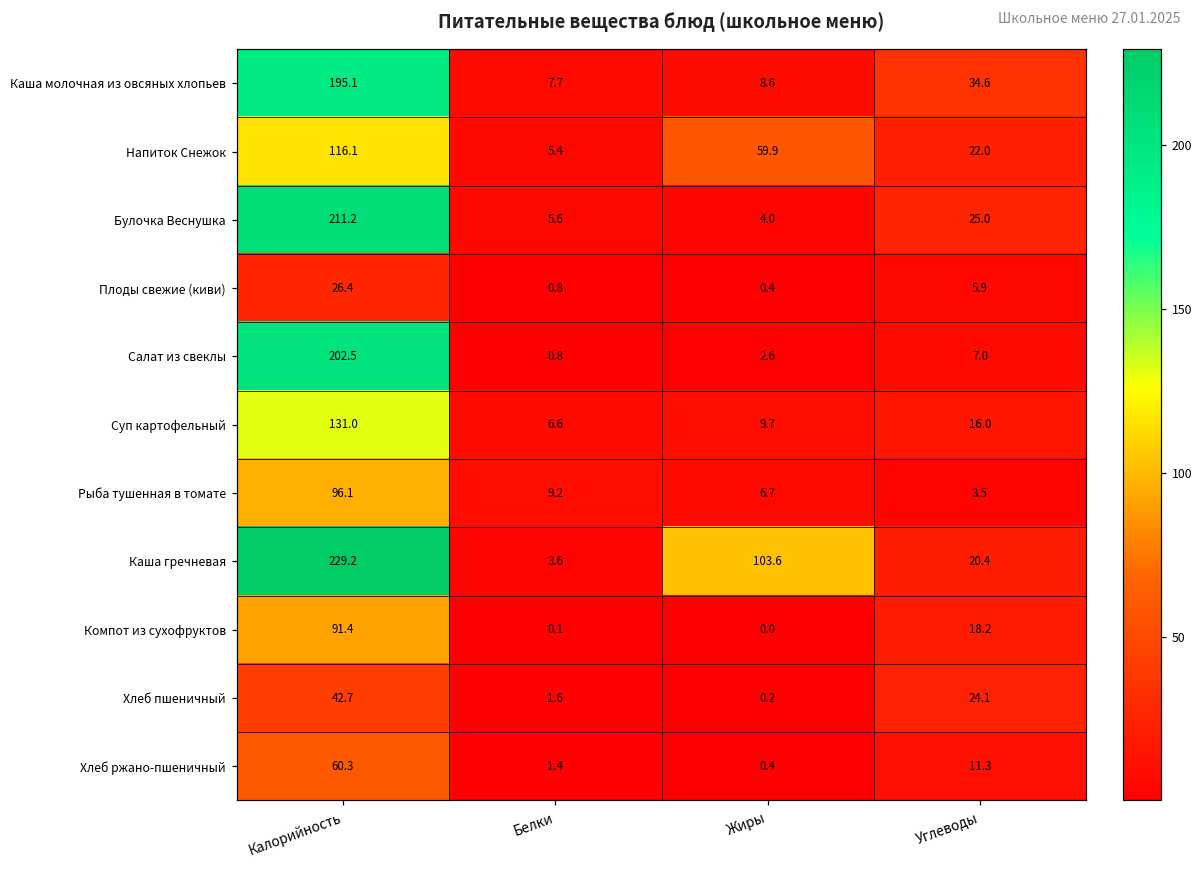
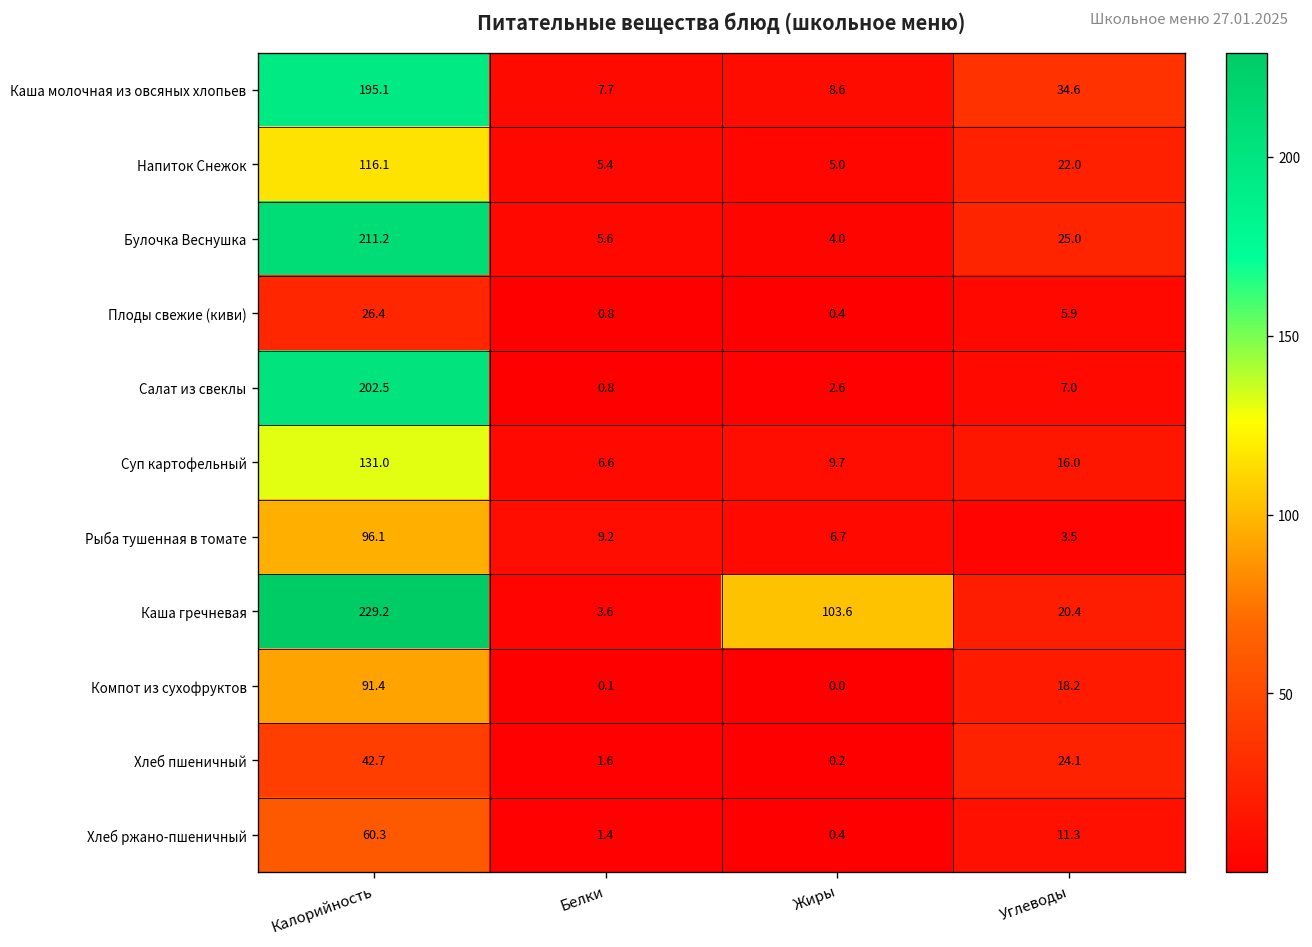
  {
    "Каша молочная из овсяных хлопьев": {
      "Калорийность": 195.1,
      "Белки": 7.7,
      "Жиры": 8.6,
      "Углеводы": 34.6
    },
    "Напиток Снежок": {
      "Калорийность": 116.1,
      "Белки": 5.4,
-     "Жиры": 59.9,
+     "Жиры": 5.0,
      "Углеводы": 22.0
    },
    "Булочка Веснушка": {
      "Калорийность": 211.2,
      "Белки": 5.6,
      "Жиры": 4.0,
      "Углеводы": 25.0
    },
    "Плоды свежие (киви)": {
      "Калорийность": 26.4,
      "Белки": 0.8,
      "Жиры": 0.4,
      "Углеводы": 5.9
    },
    "Салат из свеклы": {
      "Калорийность": 202.5,
      "Белки": 0.8,
      "Жиры": 2.6,
      "Углеводы": 7.0
    },
    "Суп картофельный": {
      "Калорийность": 131.0,
      "Белки": 6.6,
      "Жиры": 9.7,
      "Углеводы": 16.0
    },
    "Рыба тушенная в томате": {
      "Калорийность": 96.1,
      "Белки": 9.2,
      "Жиры": 6.7,
      "Углеводы": 3.5
    },
    "Каша гречневая": {
      "Калорийность": 229.2,
      "Белки": 3.6,
      "Жиры": 103.6,
      "Углеводы": 20.4
    },
    "Компот из сухофруктов": {
      "Калорийность": 91.4,
      "Белки": 0.1,
      "Жиры": 0.0,
      "Углеводы": 18.2
    },
    "Хлеб пшеничный": {
      "Калорийность": 42.7,
      "Белки": 1.6,
      "Жиры": 0.2,
      "Углеводы": 24.1
    },
    "Хлеб ржано-пшеничный": {
      "Калорийность": 60.3,
      "Белки": 1.4,
      "Жиры": 0.4,
      "Углеводы": 11.3
    }
  }
